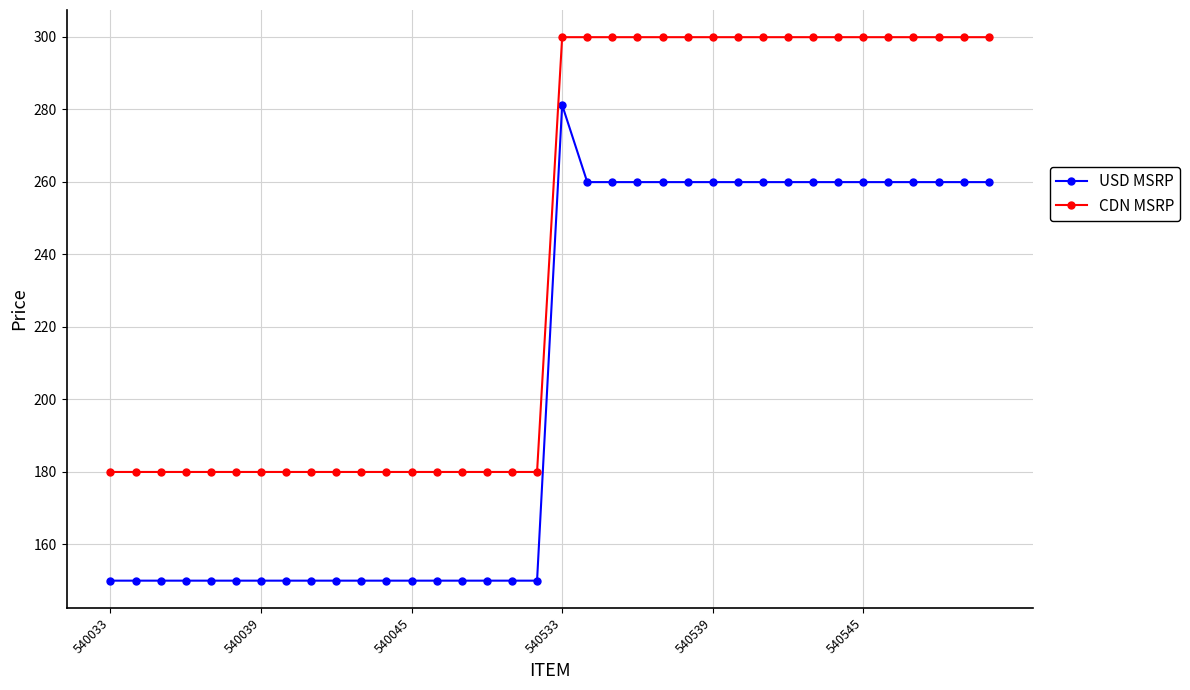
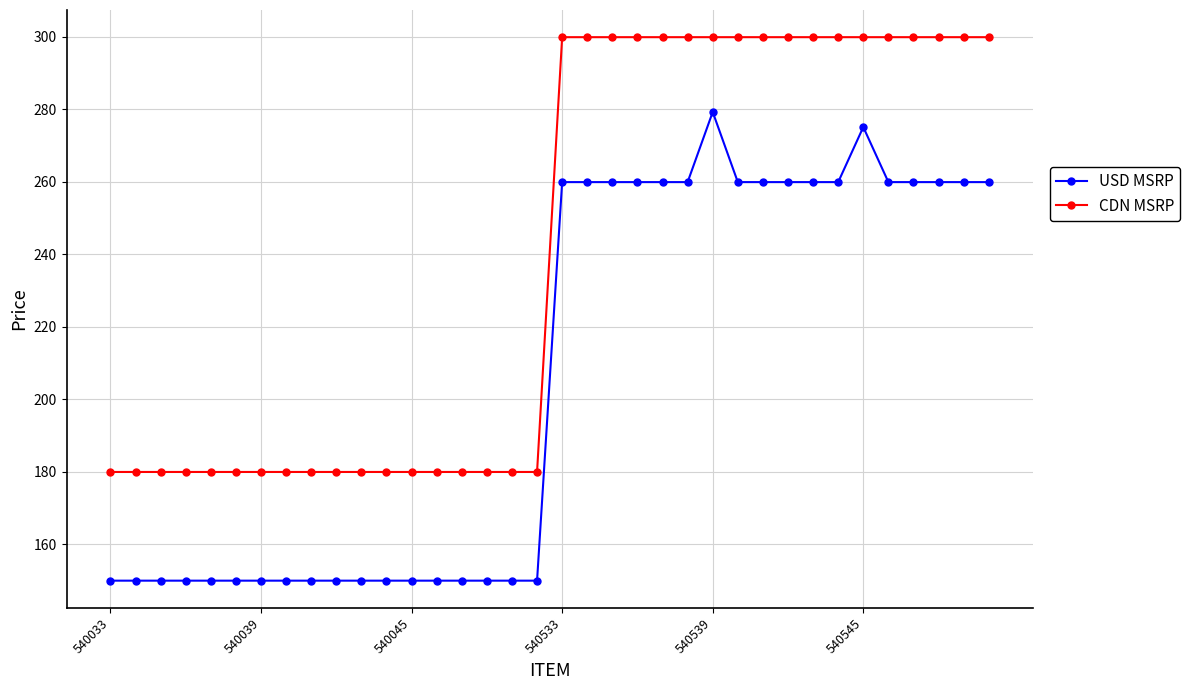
  {
    "USD MSRP": {
      "540033": 150,
      "540039": 150,
      "540045": 150,
-     "540533": 281,
-     "540539": 260,
-     "540545": 260
+     "540533": 260,
+     "540539": 279,
+     "540545": 275
    },
    "CDN MSRP": {
      "540033": 180,
      "540039": 180,
      "540045": 180,
      "540533": 300,
      "540539": 300,
      "540545": 300
    }
  }
